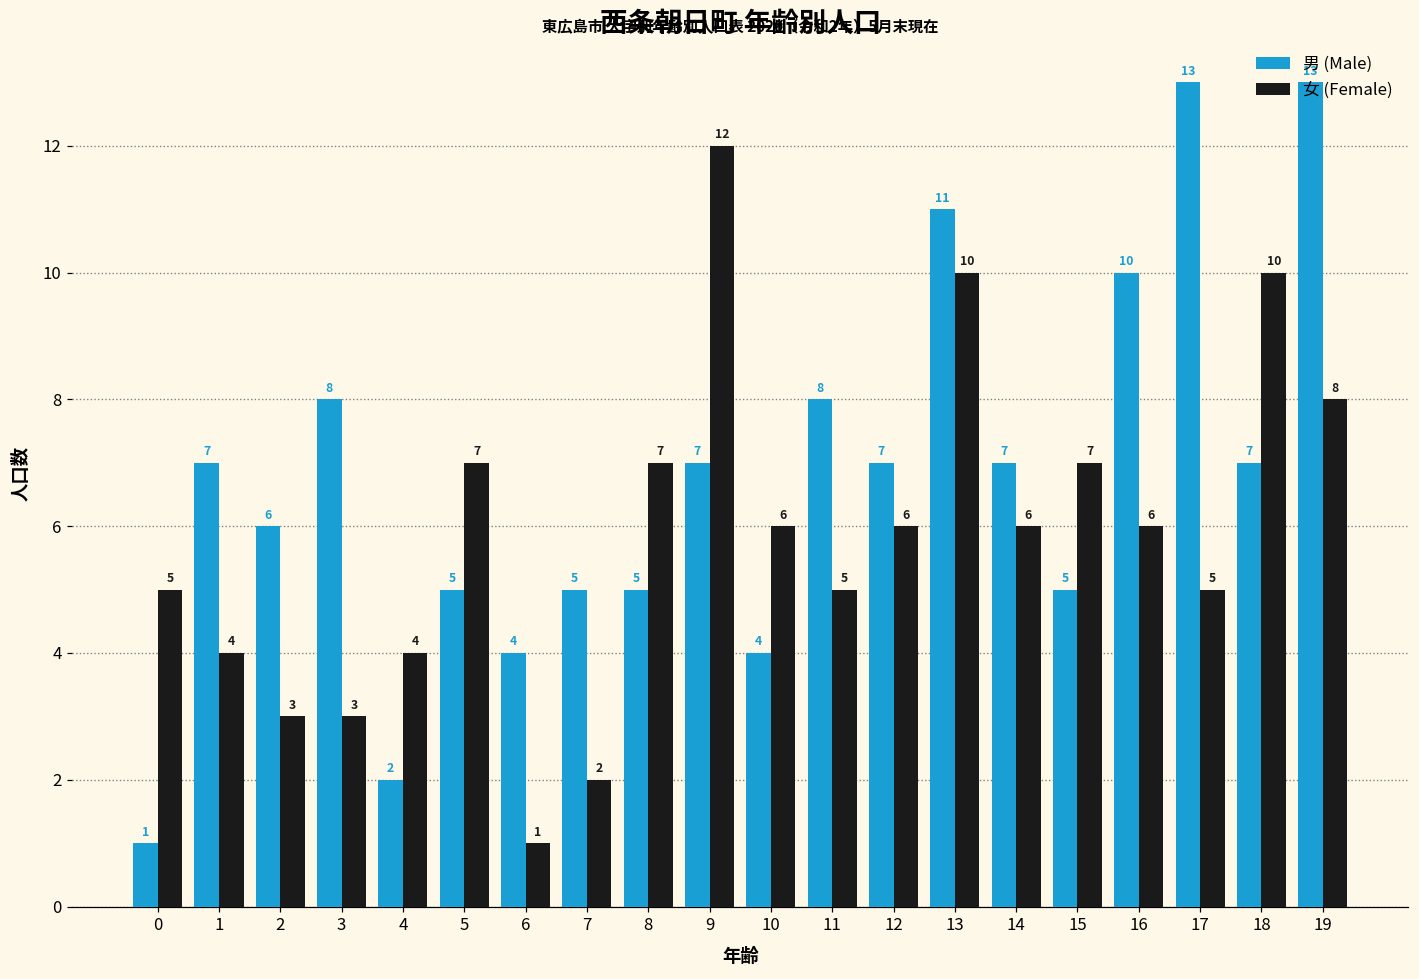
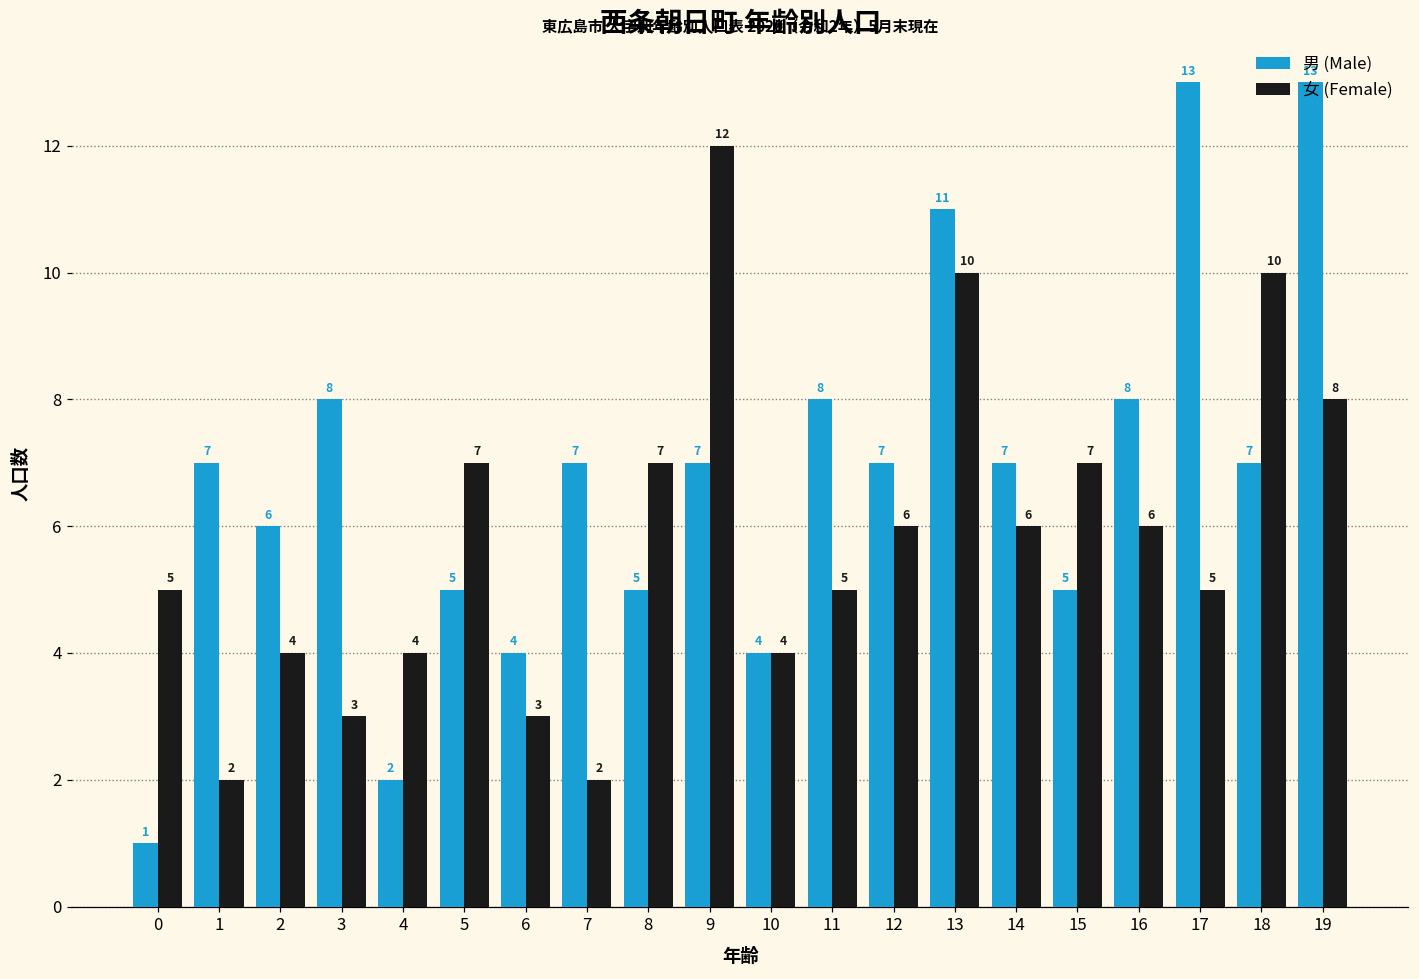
  {
    "男 (Male)": {
      "0": 1,
      "1": 7,
      "2": 6,
      "3": 8,
      "4": 2,
      "5": 5,
      "6": 4,
-     "7": 5,
+     "7": 7,
      "8": 5,
      "9": 7,
      "10": 4,
      "11": 8,
      "12": 7,
      "13": 11,
      "14": 7,
      "15": 5,
-     "16": 10,
+     "16": 8,
      "17": 13,
      "18": 7,
      "19": 13
    },
    "女 (Female)": {
      "0": 5,
-     "1": 4,
-     "2": 3,
+     "1": 2,
+     "2": 4,
      "3": 3,
      "4": 4,
      "5": 7,
-     "6": 1,
+     "6": 3,
      "7": 2,
      "8": 7,
      "9": 12,
-     "10": 6,
+     "10": 4,
      "11": 5,
      "12": 6,
      "13": 10,
      "14": 6,
      "15": 7,
      "16": 6,
      "17": 5,
      "18": 10,
      "19": 8
    }
  }
